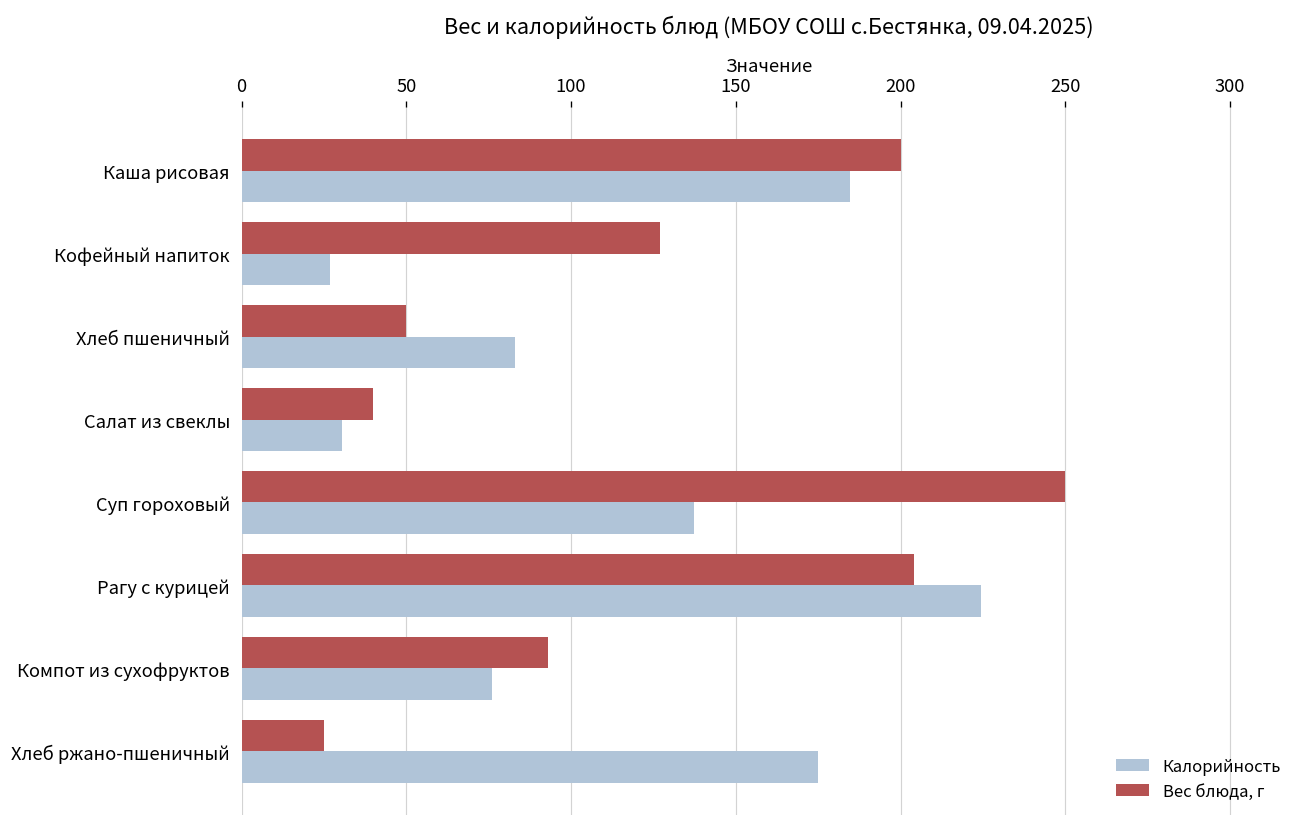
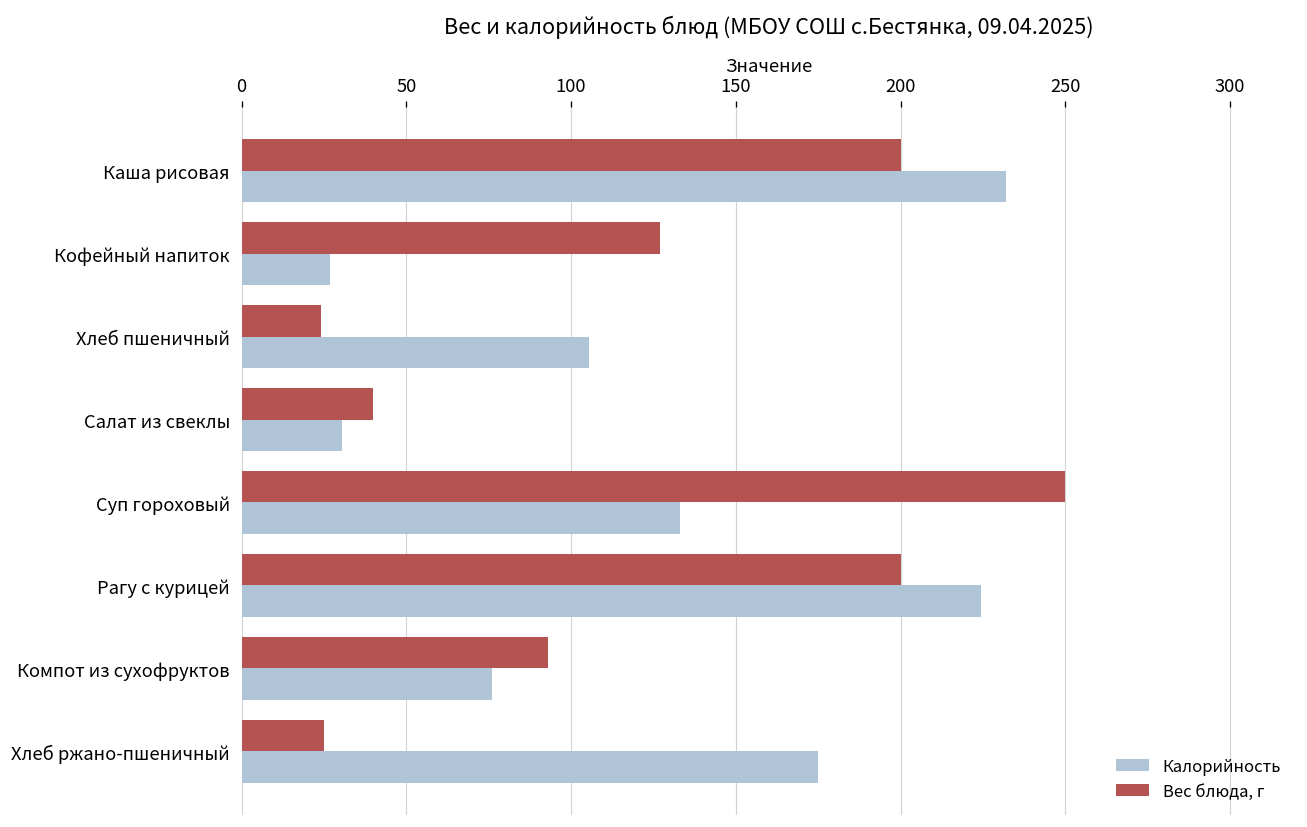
  {
    "Калорийность": {
-     "Каша рисовая": 185,
+     "Каша рисовая": 232,
      "Кофейный напиток": 27,
-     "Хлеб пшеничный": 83,
+     "Хлеб пшеничный": 106,
      "Салат из свеклы": 30,
-     "Суп гороховый": 137,
+     "Суп гороховый": 133,
      "Рагу с курицей": 224,
      "Компот из сухофруктов": 76,
      "Хлеб ржано-пшеничный": 175
    },
    "Вес блюда, г": {
      "Каша рисовая": 200,
      "Кофейный напиток": 127,
-     "Хлеб пшеничный": 50,
+     "Хлеб пшеничный": 24,
      "Салат из свеклы": 40,
      "Суп гороховый": 250,
-     "Рагу с курицей": 204,
+     "Рагу с курицей": 200,
      "Компот из сухофруктов": 93,
      "Хлеб ржано-пшеничный": 25
    }
  }
